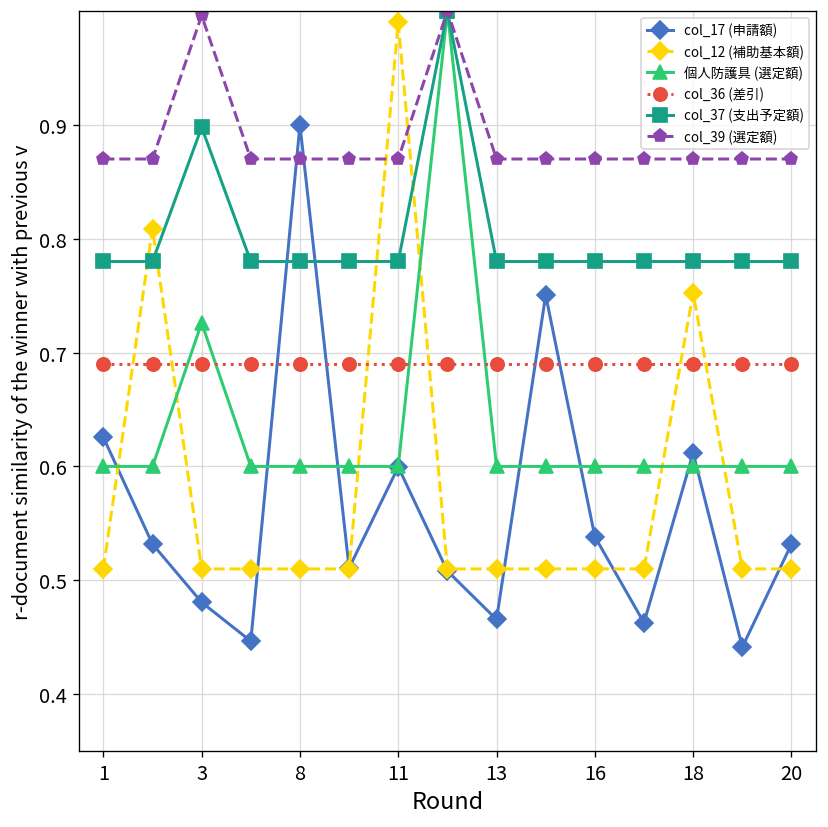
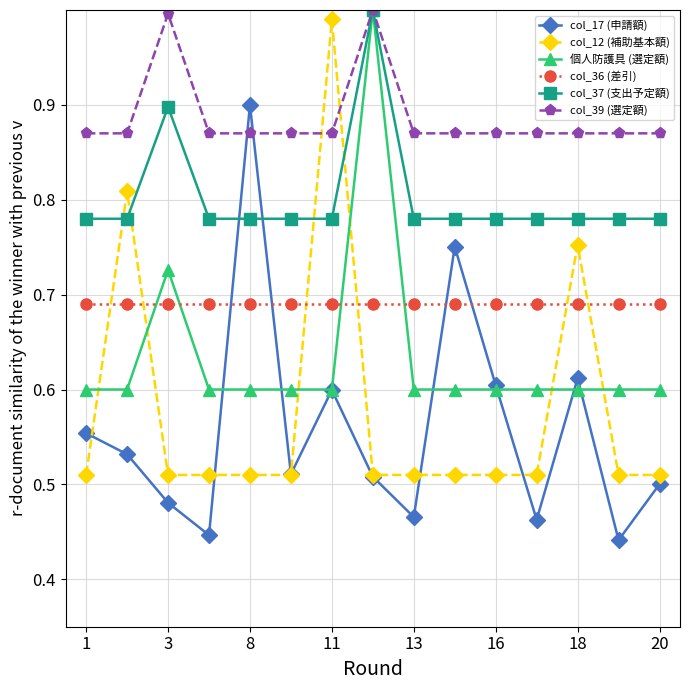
  {
    "col_17 (申請額)": {
-     "1": 0.63,
+     "1": 0.55,
      "3": 0.48,
      "13": 0.47,
-     "16": 0.54,
+     "16": 0.60,
      "18": 0.61,
-     "20": 0.53
+     "20": 0.50
    },
    "col_12 (補助基本額)": {
      "1": 0.51,
      "3": 0.51,
      "11": 0.99,
      "13": 0.51,
      "16": 0.51,
      "18": 0.75,
      "20": 0.51
    },
    "col_36 (差引)": {
      "1": 0.69,
      "3": 0.69,
      "11": 0.69,
      "13": 0.69,
      "16": 0.69,
      "18": 0.69,
      "20": 0.69
    },
    "col_39 (選定額)": {
      "1": 0.87,
      "3": 1.00,
      "11": 0.87,
      "13": 0.87,
      "16": 0.87,
      "18": 0.87,
      "20": 0.87
    }
  }
